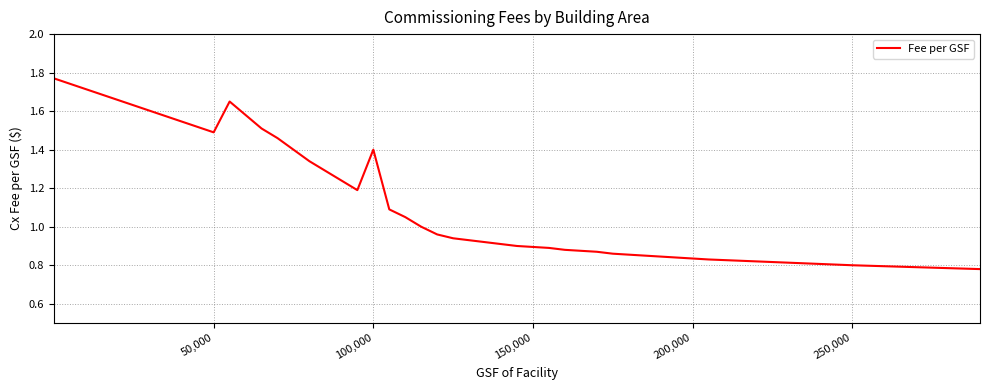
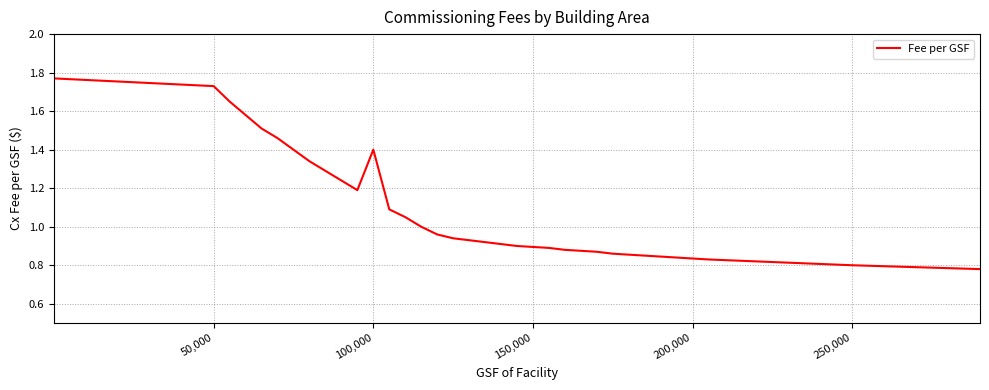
  {
-   "50,000": 1.49,
+   "50,000": 1.73,
    "100,000": 1.40,
    "250,000": 0.80
  }
